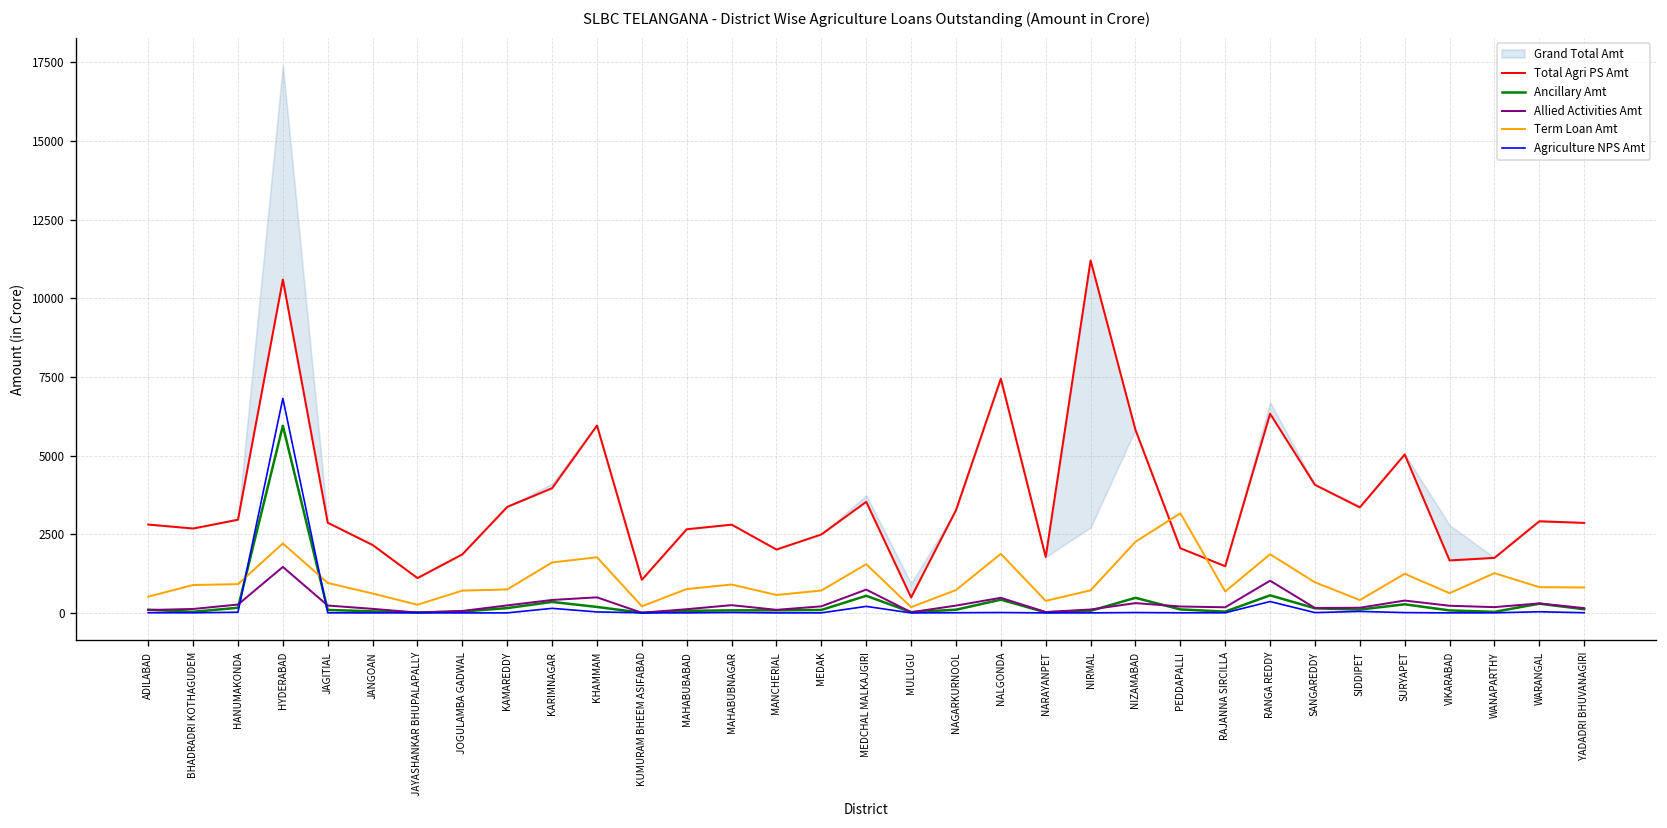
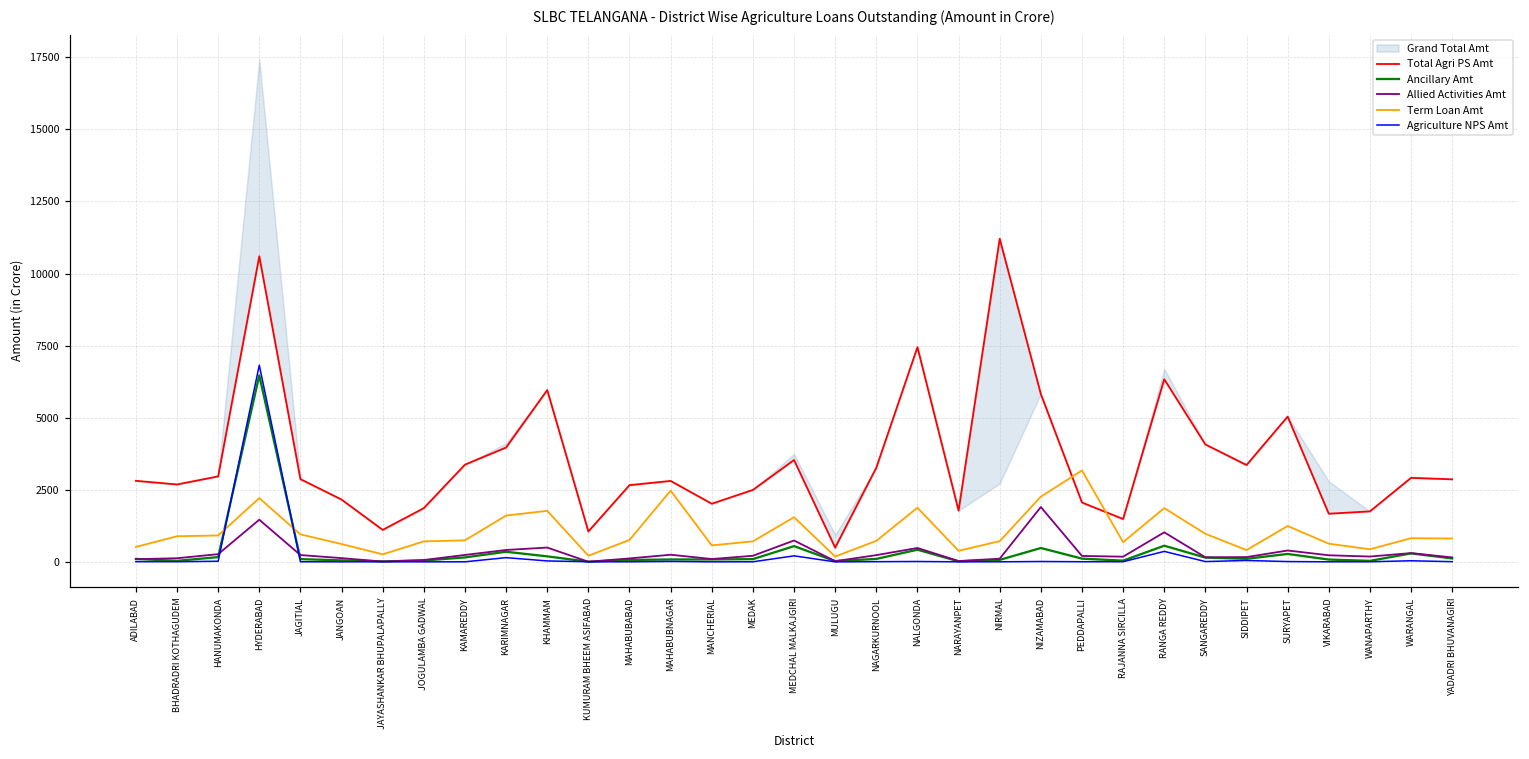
  {
    "Total Agri PS Amt": {
      "HYDERABAD": 10600,
      "KARIMNAGAR": 4000,
      "MEDCHAL MALKAJGIRI": 3500,
      "MULUGU": 500,
      "RANGA REDDY": 6300,
      "VIKARABAD": 1700
    },
    "Ancillary Amt": {
      "HANUMAKONDA": 200,
-     "HYDERABAD": 5900,
+     "HYDERABAD": 6500,
      "KHAMMAM": 200,
      "MEDCHAL MALKAJGIRI": 500,
      "NIZAMABAD": 500,
      "RANGA REDDY": 600,
      "SURYAPET": 300
    },
    "Allied Activities Amt": {
      "HANUMAKONDA": 300,
      "HYDERABAD": 1500,
      "JAGITIAL": 200,
      "KHAMMAM": 500,
      "MAHABUBNAGAR": 200,
      "MEDAK": 200,
      "MEDCHAL MALKAJGIRI": 700,
      "NAGARKURNOOL": 200,
-     "NIZAMABAD": 300,
+     "NIZAMABAD": 1900,
      "RAJANNA SIRCILLA": 200,
      "RANGA REDDY": 1000,
      "SURYAPET": 400,
      "VIKARABAD": 200,
      "WANAPARTHY": 200
    },
    "Term Loan Amt": {
      "ADILABAD": 500,
      "BHADRADRI KOTHAGUDEM": 900,
      "HANUMAKONDA": 900,
      "HYDERABAD": 2200,
      "JAGITIAL": 1000,
      "JANGOAN": 600,
      "JAYASHANKAR BHUPALAPALLY": 300,
      "JOGULAMBA GADWAL": 700,
      "KAMAREDDY": 700,
      "KARIMNAGAR": 1600,
      "KHAMMAM": 1800,
      "KUMURAM BHEEM ASIFABAD": 200,
      "MAHABUBABAD": 800,
-     "MAHABUBNAGAR": 900,
+     "MAHABUBNAGAR": 2500,
      "MANCHERIAL": 600,
      "MEDAK": 700,
      "MEDCHAL MALKAJGIRI": 1500,
      "MULUGU": 200,
      "NAGARKURNOOL": 700,
      "NALGONDA": 1900,
      "NARAYANPET": 400,
      "NIRMAL": 700,
      "NIZAMABAD": 2300,
      "PEDDAPALLI": 3200,
      "RAJANNA SIRCILLA": 700,
      "RANGA REDDY": 1900,
      "SANGAREDDY": 1000,
      "SIDDIPET": 400,
      "SURYAPET": 1200,
      "VIKARABAD": 600,
-     "WANAPARTHY": 1300,
+     "WANAPARTHY": 400,
      "WARANGAL": 800,
      "YADADRI BHUVANAGIRI": 800
    },
    "Agriculture NPS Amt": {
      "HANUMAKONDA": 0,
      "HYDERABAD": 6800,
      "KAMAREDDY": 0,
      "KARIMNAGAR": 100,
      "KHAMMAM": 0,
      "MEDCHAL MALKAJGIRI": 200,
      "NALGONDA": 0,
      "NIZAMABAD": 0,
      "PEDDAPALLI": 0,
      "RANGA REDDY": 400,
      "SANGAREDDY": 0,
      "SURYAPET": 0,
      "WARANGAL": 0,
      "YADADRI BHUVANAGIRI": 0
    }
  }
